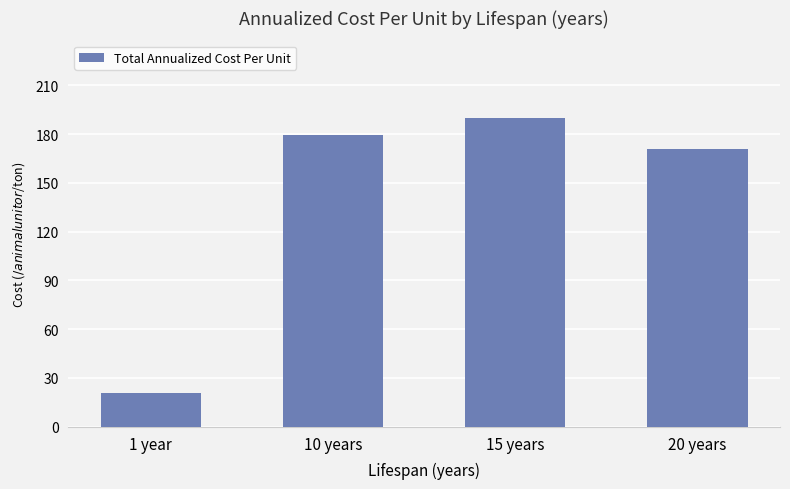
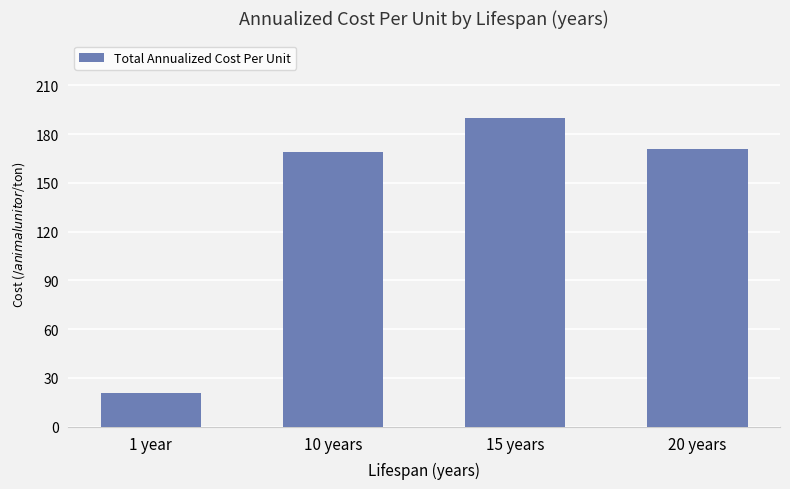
  {
    "1 year": 21,
-   "10 years": 179,
+   "10 years": 169,
    "15 years": 190,
    "20 years": 171
  }
